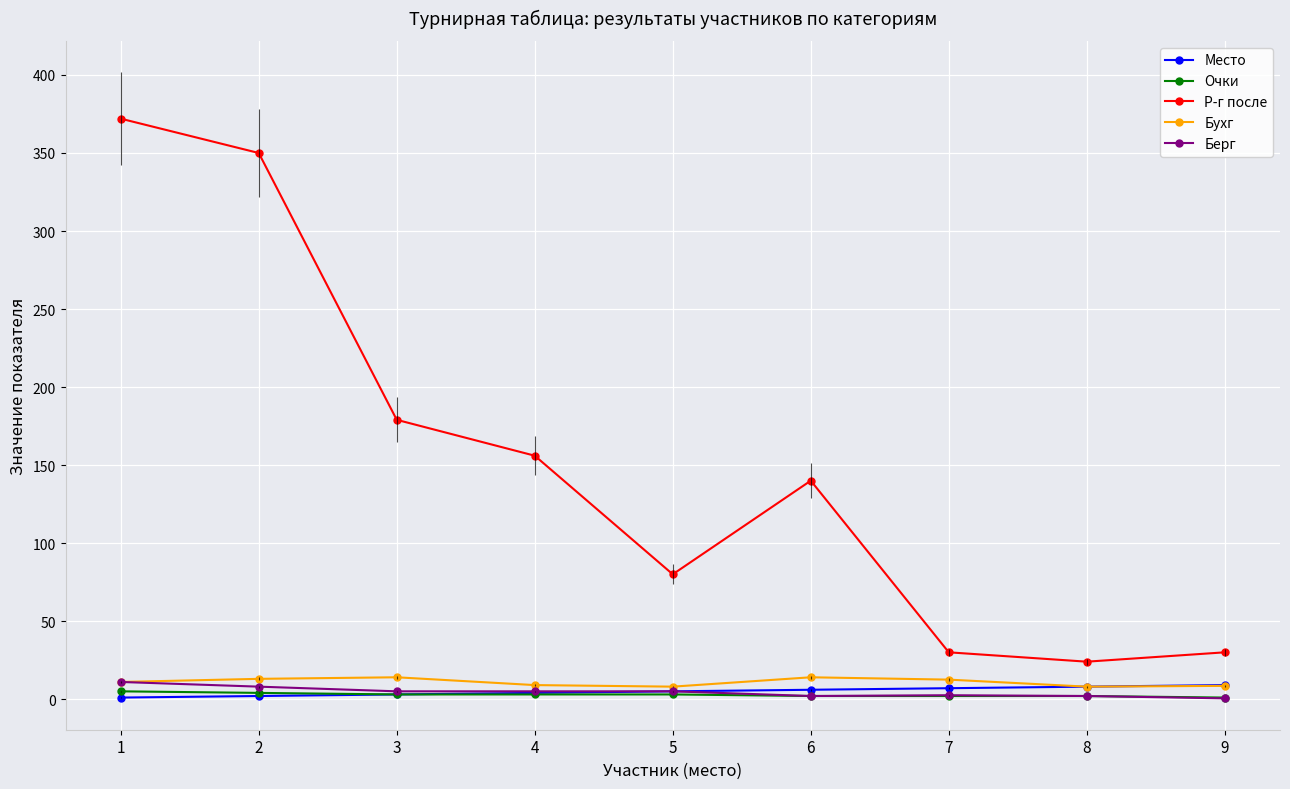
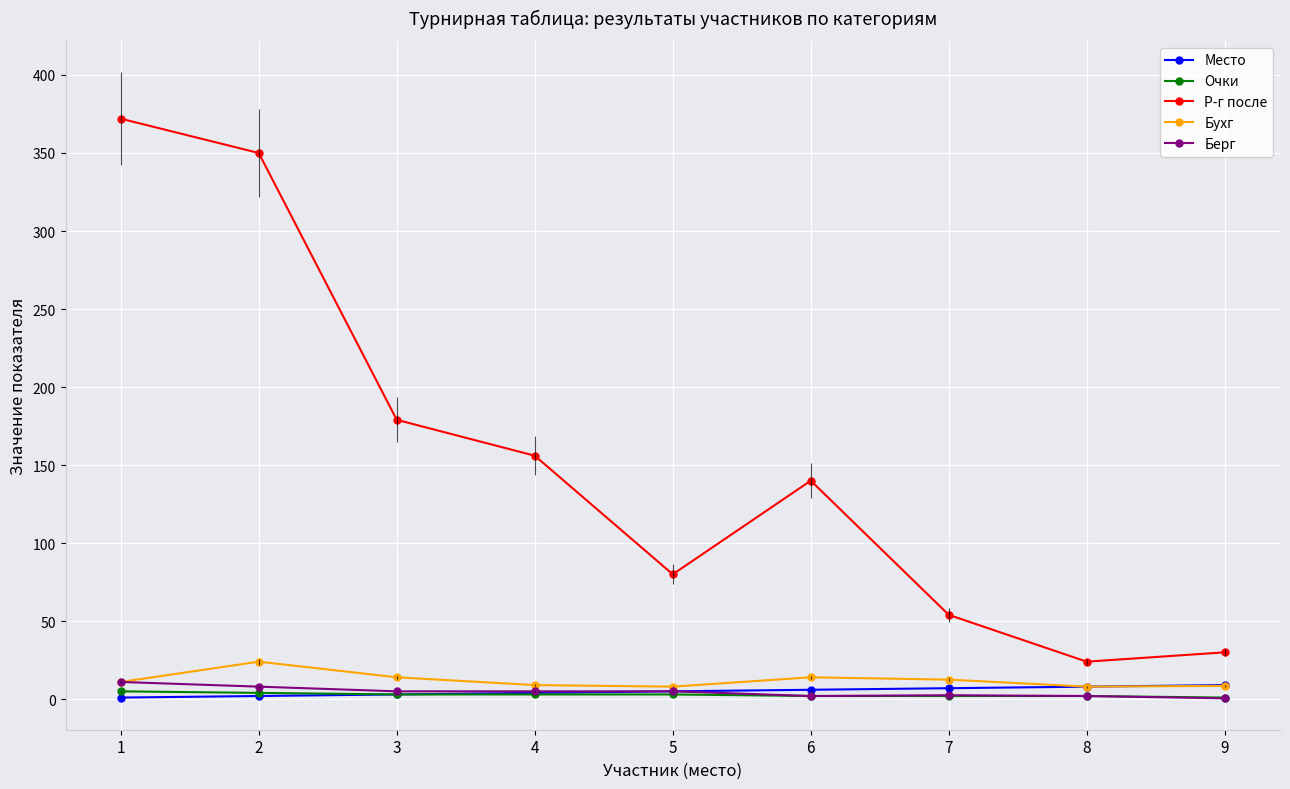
  {
    "Место": {
      "1": 1,
      "2": 2,
      "6": 6,
      "7": 7
    },
    "Очки": {
      "1": 5,
      "2": 4,
      "5": 3
    },
    "Р-г после": {
      "1": 372,
      "2": 350,
      "3": 179,
      "4": 156,
      "5": 80,
      "6": 140,
-     "7": 30,
+     "7": 54,
      "8": 24,
      "9": 30
    },
    "Бухг": {
-     "2": 13,
+     "2": 24,
      "3": 14,
      "4": 9,
      "5": 8,
      "6": 14,
      "7": 13
    },
    "Берг": {
      "2": 8,
      "3": 5
    }
  }
